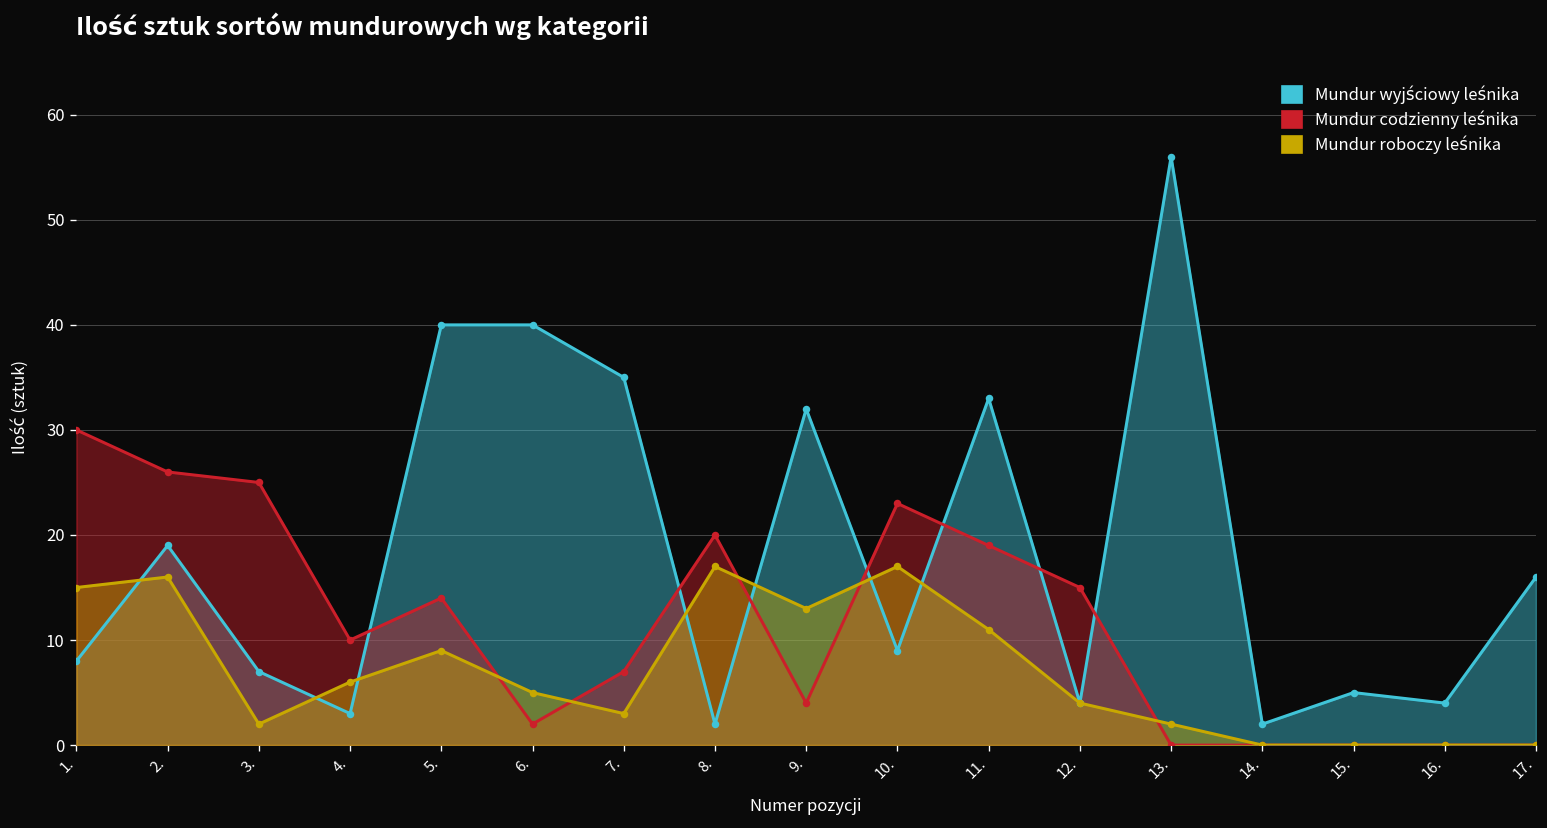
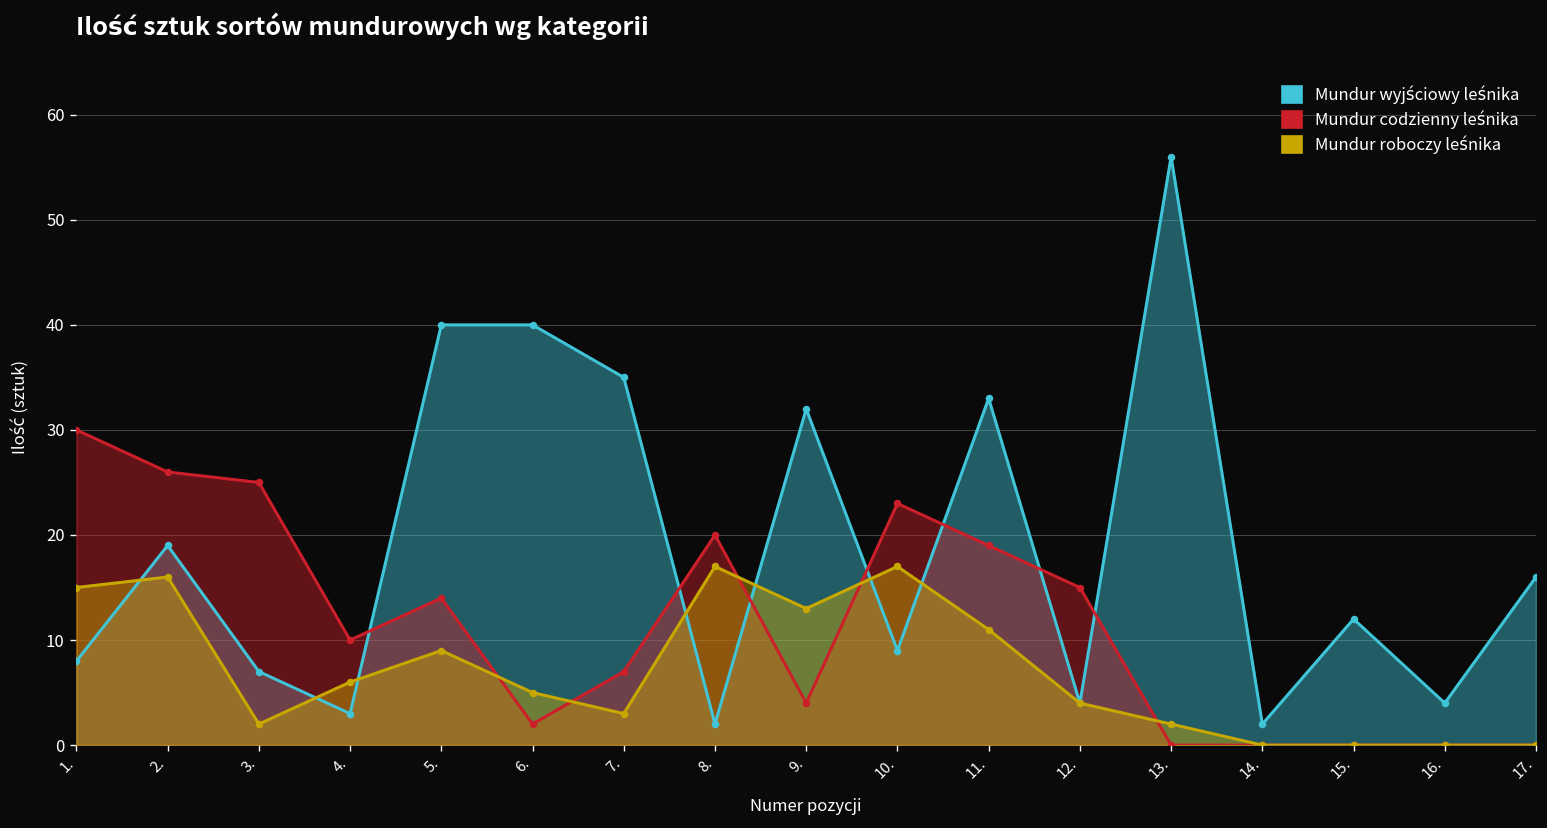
  {
    "Mundur wyjściowy leśnika": {
      "1.": 8,
      "2.": 19,
      "3.": 7,
      "4.": 3,
      "5.": 40,
      "6.": 40,
      "7.": 35,
      "8.": 2,
      "9.": 32,
      "10.": 9,
      "11.": 33,
      "13.": 56,
      "14.": 2,
-     "15.": 5,
+     "15.": 12,
      "16.": 4,
      "17.": 16
    },
    "Mundur codzienny leśnika": {
      "1.": 30,
      "2.": 26,
      "3.": 25,
      "4.": 10,
      "5.": 14,
      "6.": 2,
      "7.": 7,
      "8.": 20,
      "9.": 4,
      "10.": 23,
      "11.": 19,
      "12.": 15,
      "13.": 0
    },
    "Mundur roboczy leśnika": {
      "1.": 15,
      "2.": 16,
      "3.": 2,
      "4.": 6,
      "5.": 9,
      "6.": 5,
      "7.": 3,
      "8.": 17,
      "9.": 13,
      "10.": 17,
      "11.": 11,
      "13.": 2
    }
  }
